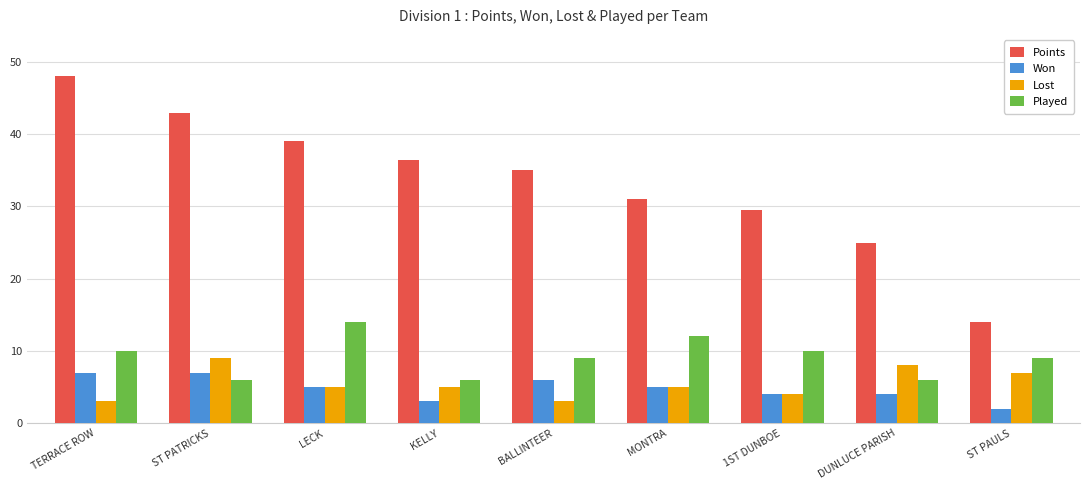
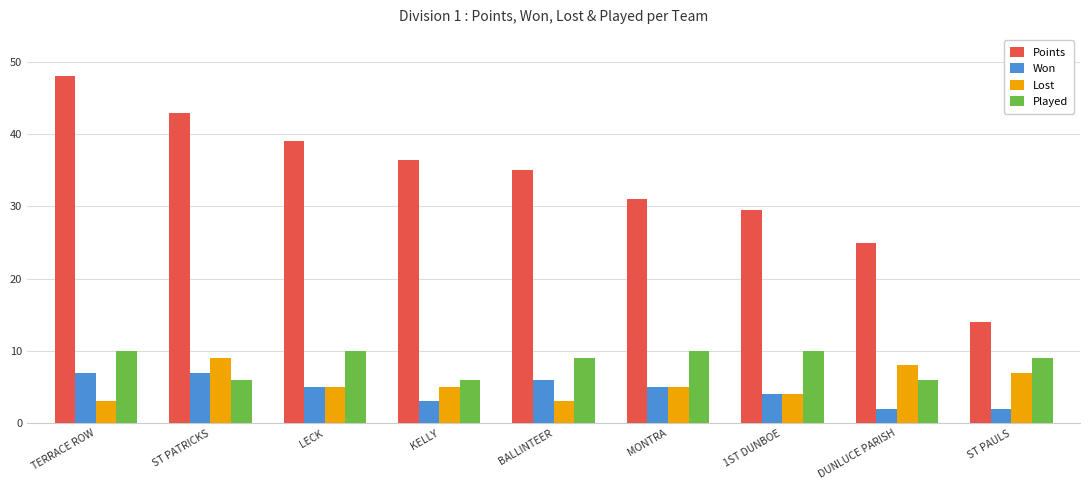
  {
    "Points": {
      "TERRACE ROW": 48,
      "ST PATRICKS": 43,
      "LECK": 39,
      "KELLY": 37,
      "BALLINTEER": 35,
      "MONTRA": 31,
      "1ST DUNBOE": 30,
      "DUNLUCE PARISH": 25,
      "ST PAULS": 14
    },
    "Won": {
      "TERRACE ROW": 7,
      "ST PATRICKS": 7,
      "LECK": 5,
      "KELLY": 3,
      "BALLINTEER": 6,
      "MONTRA": 5,
      "1ST DUNBOE": 4,
-     "DUNLUCE PARISH": 4,
+     "DUNLUCE PARISH": 2,
      "ST PAULS": 2
    },
    "Lost": {
      "TERRACE ROW": 3,
      "ST PATRICKS": 9,
      "LECK": 5,
      "KELLY": 5,
      "BALLINTEER": 3,
      "MONTRA": 5,
      "1ST DUNBOE": 4,
      "DUNLUCE PARISH": 8,
      "ST PAULS": 7
    },
    "Played": {
      "TERRACE ROW": 10,
      "ST PATRICKS": 6,
-     "LECK": 14,
+     "LECK": 10,
      "KELLY": 6,
      "BALLINTEER": 9,
-     "MONTRA": 12,
+     "MONTRA": 10,
      "1ST DUNBOE": 10,
      "DUNLUCE PARISH": 6,
      "ST PAULS": 9
    }
  }
